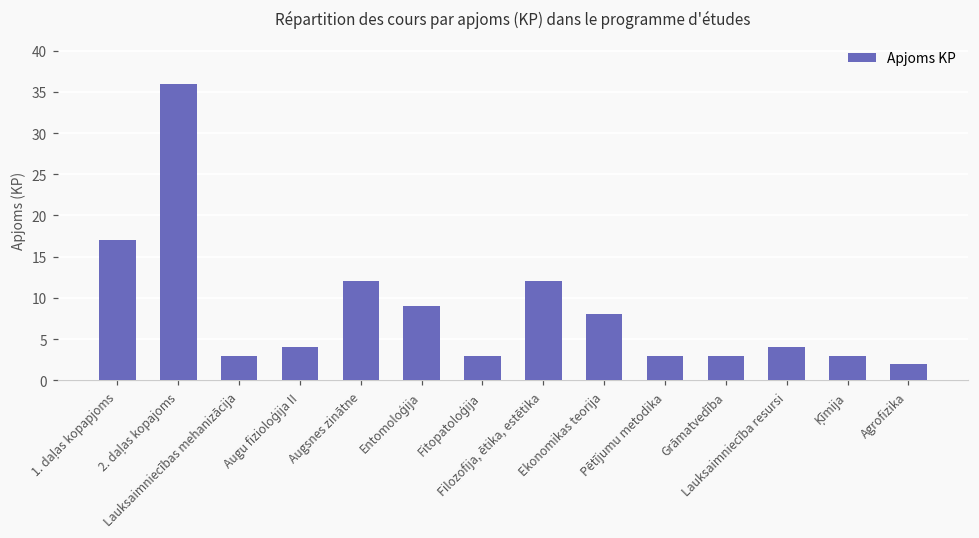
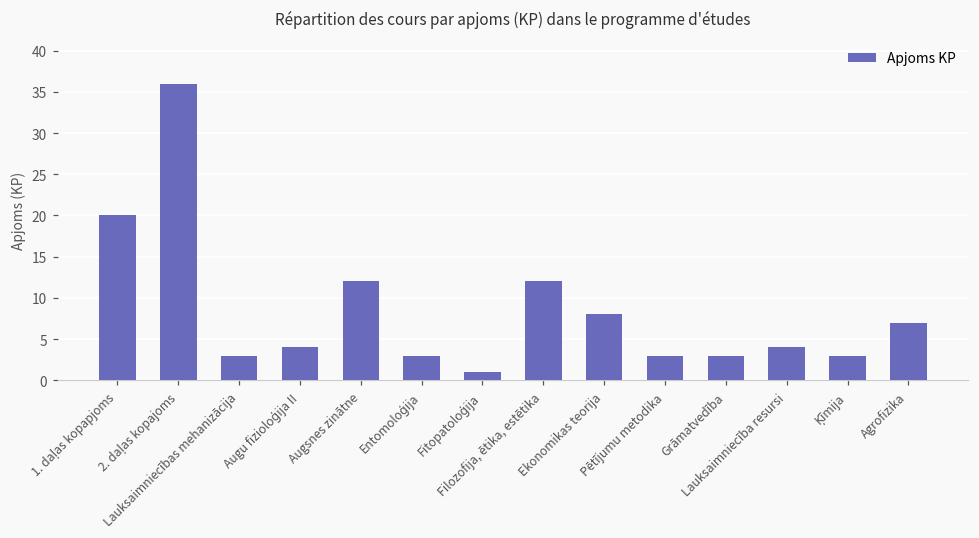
  {
-   "1. daļas kopapjoms": 17,
+   "1. daļas kopapjoms": 20,
    "2. daļas kopajoms": 36,
    "Lauksaimniecības mehanizācija": 3,
    "Augu fizioloģija II": 4,
    "Augsnes zinātne": 12,
-   "Entomoloģija": 9,
-   "Fitopatoloģija": 3,
+   "Entomoloģija": 3,
+   "Fitopatoloģija": 1,
    "Filozofija, ētika, estētika": 12,
    "Ekonomikas teorija": 8,
    "Pētījumu metodika": 3,
    "Grāmatvedība": 3,
    "Lauksaimniecība resursi": 4,
    "Ķīmija": 3,
-   "Agrofizika": 2
+   "Agrofizika": 7
  }
